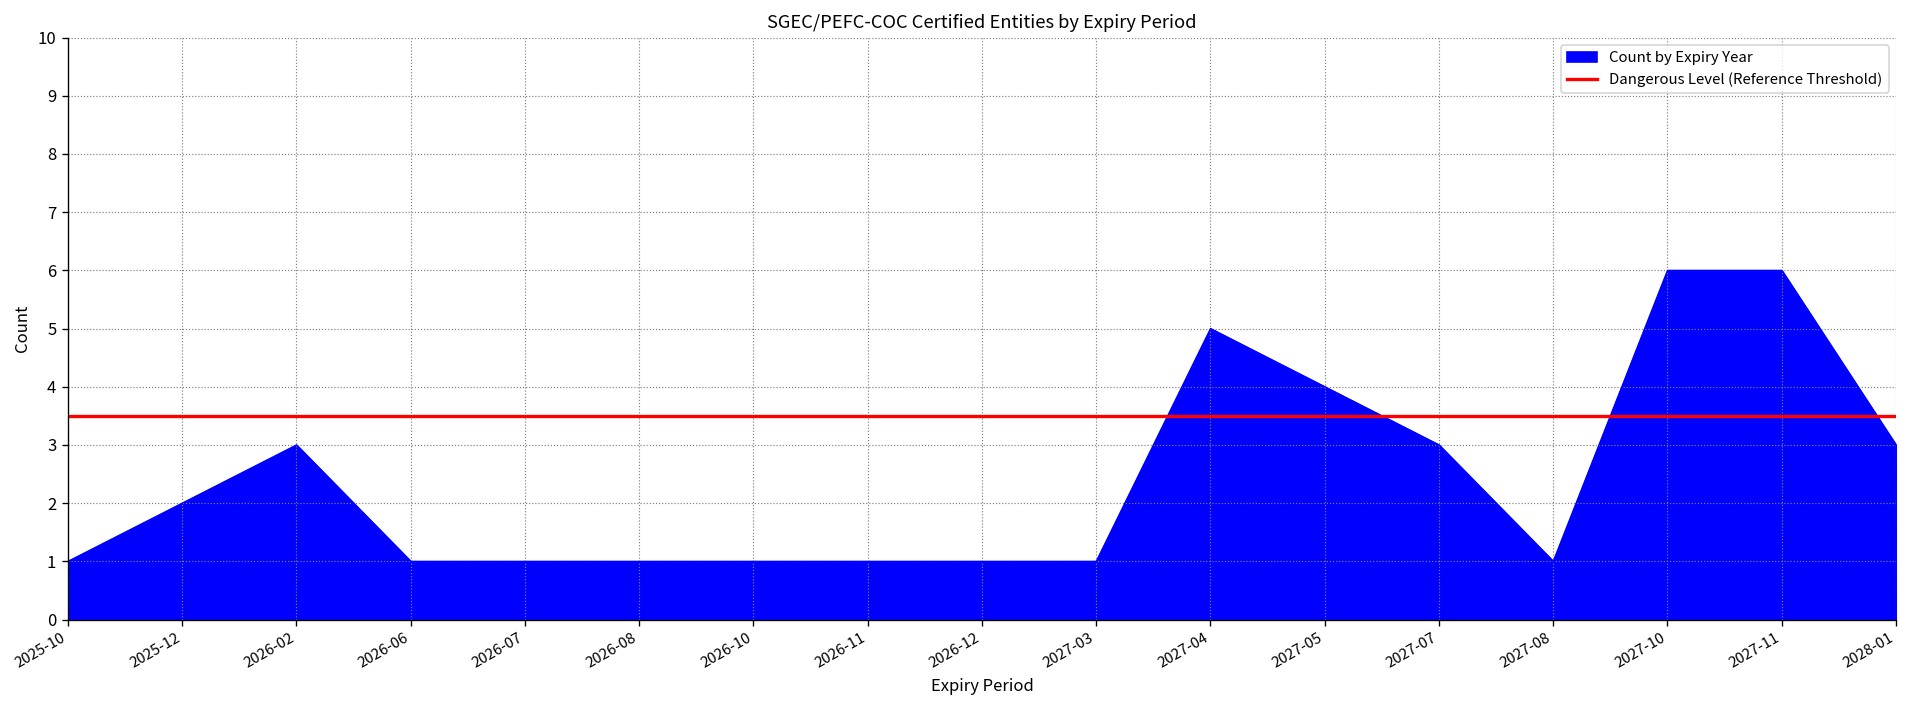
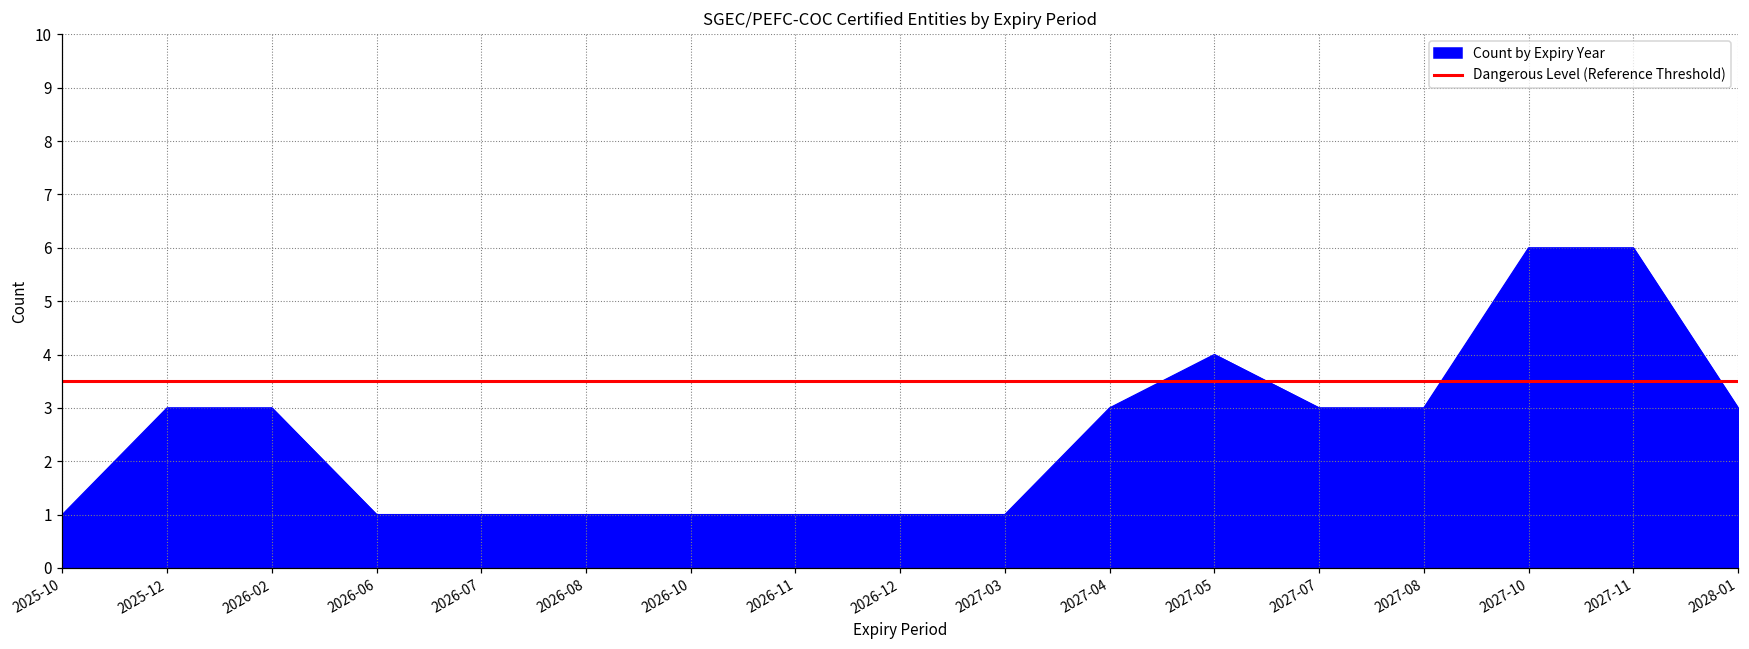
  {
    "Count by Expiry Year": {
      "2025-10": 1,
-     "2025-12": 2,
+     "2025-12": 3,
      "2026-02": 3,
      "2026-06": 1,
      "2026-07": 1,
      "2026-08": 1,
      "2026-10": 1,
      "2026-11": 1,
      "2026-12": 1,
      "2027-03": 1,
-     "2027-04": 5,
+     "2027-04": 3,
      "2027-05": 4,
      "2027-07": 3,
-     "2027-08": 1,
+     "2027-08": 3,
      "2027-10": 6,
      "2027-11": 6,
      "2028-01": 3
    },
    "Dangerous Level (Reference Threshold)": {
      "2025-10": 3.5,
      "2025-12": 3.5,
      "2026-02": 3.5,
      "2026-06": 3.5,
      "2026-07": 3.5,
      "2026-08": 3.5,
      "2026-10": 3.5,
      "2026-11": 3.5,
      "2026-12": 3.5,
      "2027-03": 3.5,
      "2027-04": 3.5,
      "2027-05": 3.5,
      "2027-07": 3.5,
      "2027-08": 3.5,
      "2027-10": 3.5,
      "2027-11": 3.5,
      "2028-01": 3.5
    }
  }
